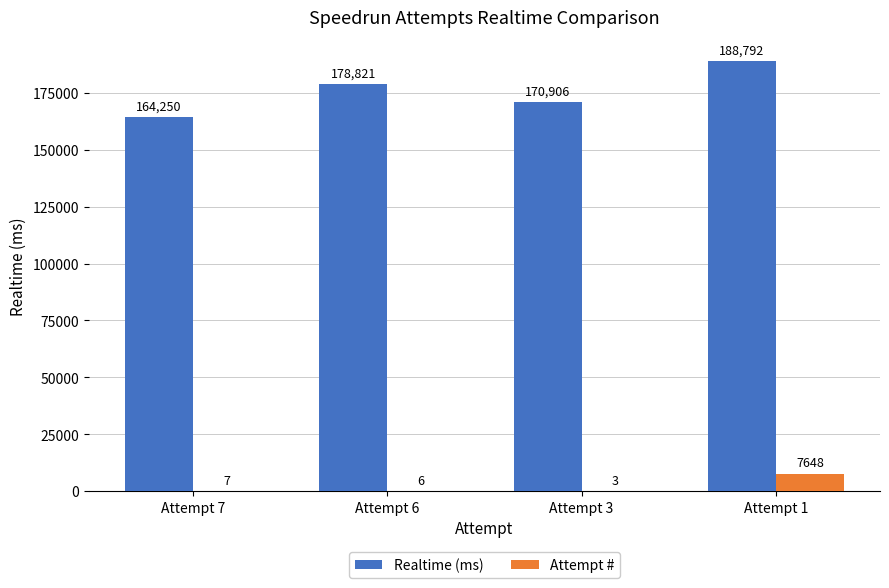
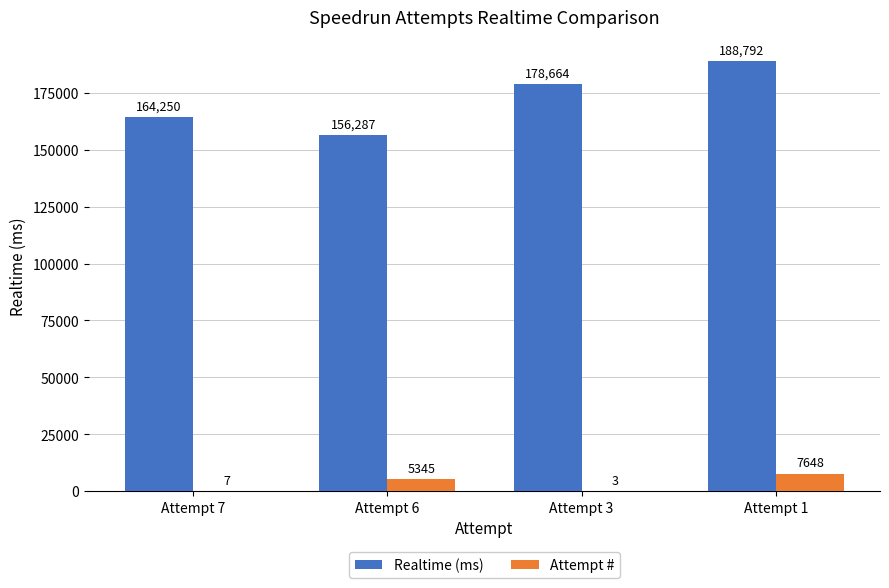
  {
    "Realtime (ms)": {
      "Attempt 7": "164,250",
-     "Attempt 6": "178,821",
-     "Attempt 3": "170,906",
+     "Attempt 6": "156,287",
+     "Attempt 3": "178,664",
      "Attempt 1": "188,792"
    },
    "Attempt #": {
      "Attempt 7": "7",
-     "Attempt 6": "6",
+     "Attempt 6": "5345",
      "Attempt 3": "3",
      "Attempt 1": "7648"
    }
  }
